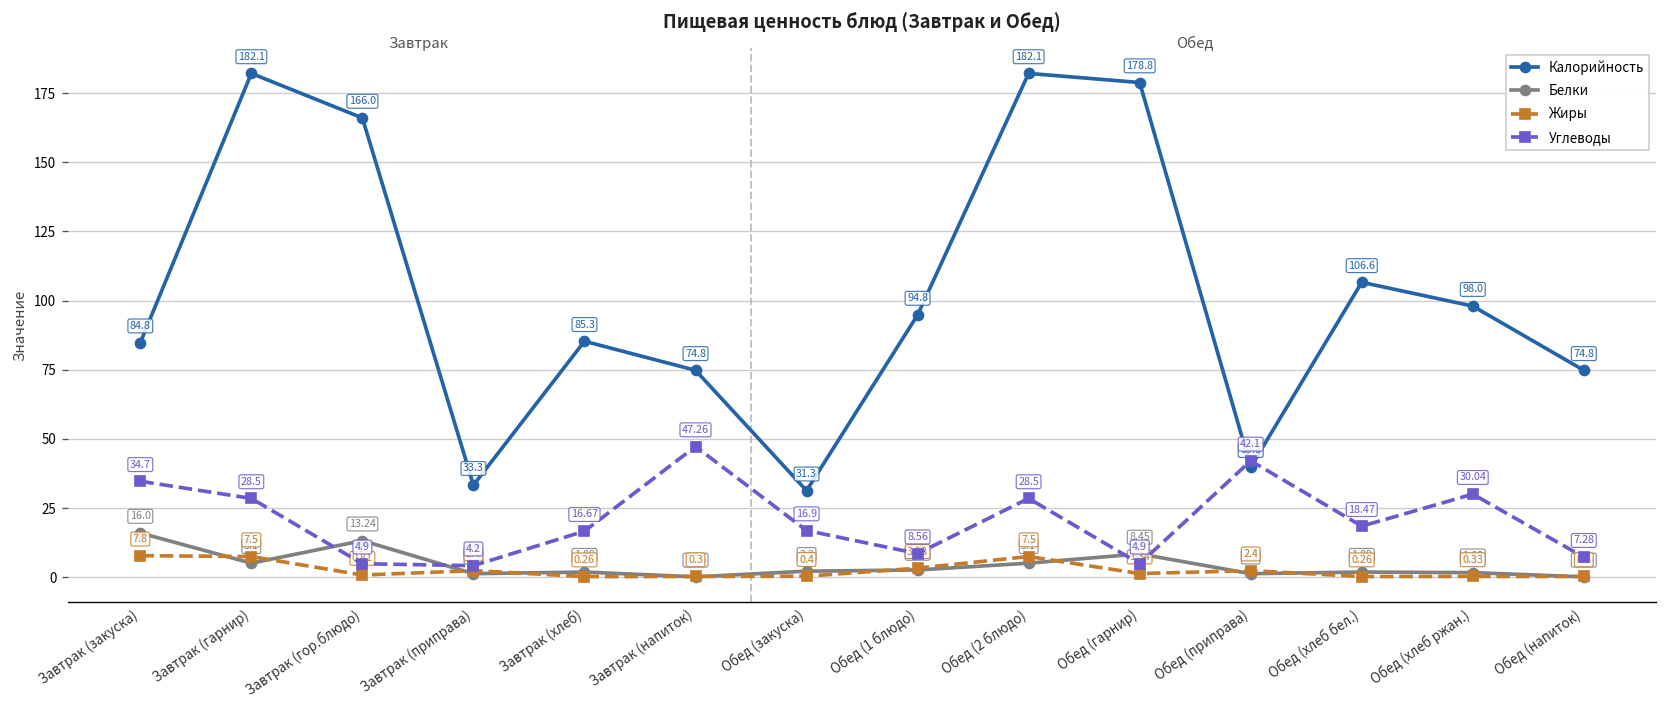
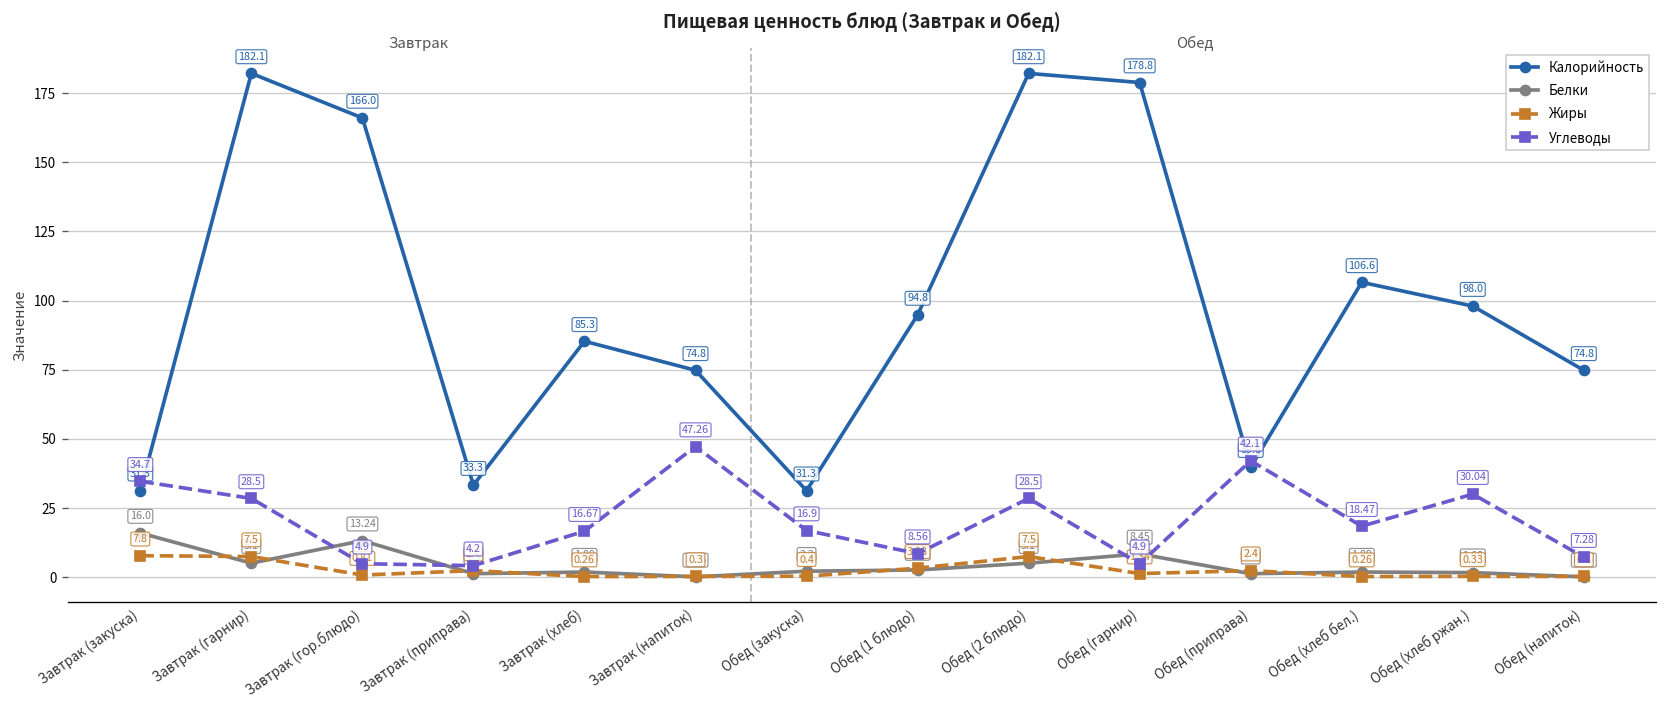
  {
    "Калорийность": {
-     "Завтрак (закуска)": 84.8
+     "Завтрак (закуска)": 31.3
    }
  }
